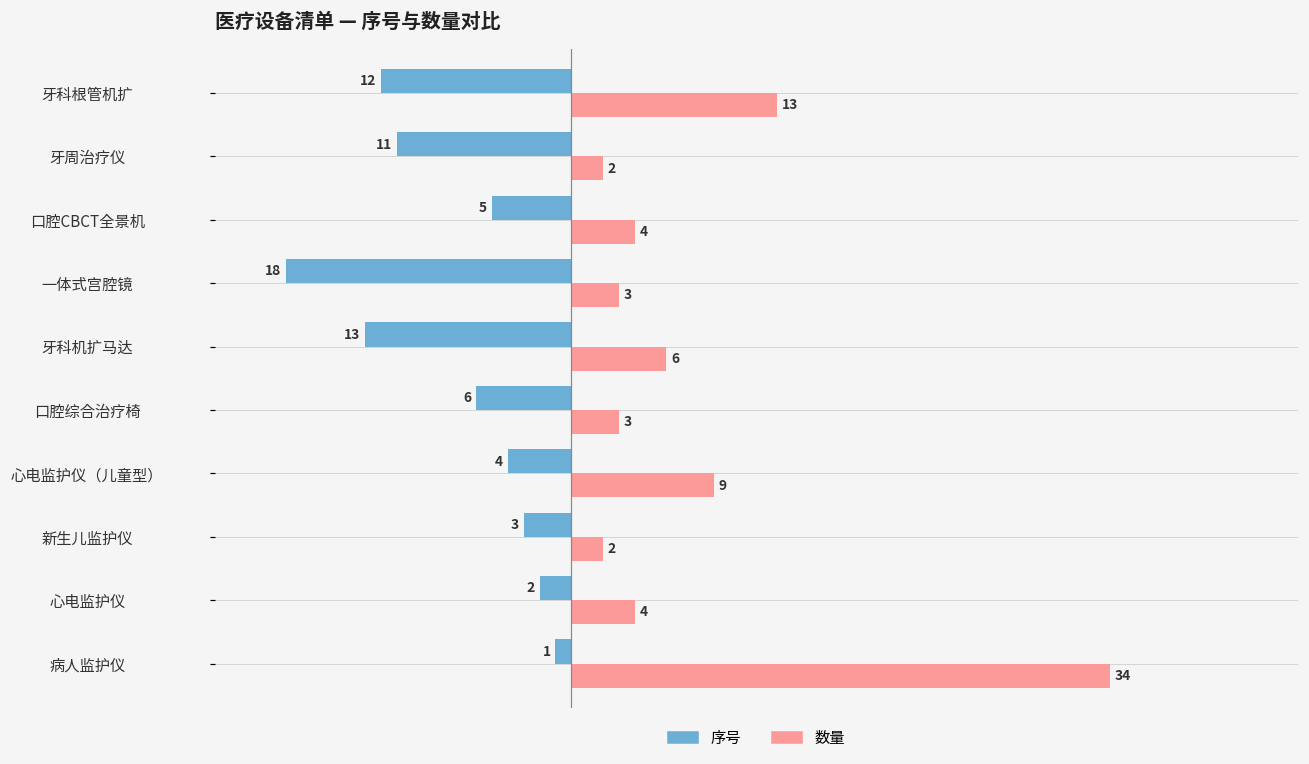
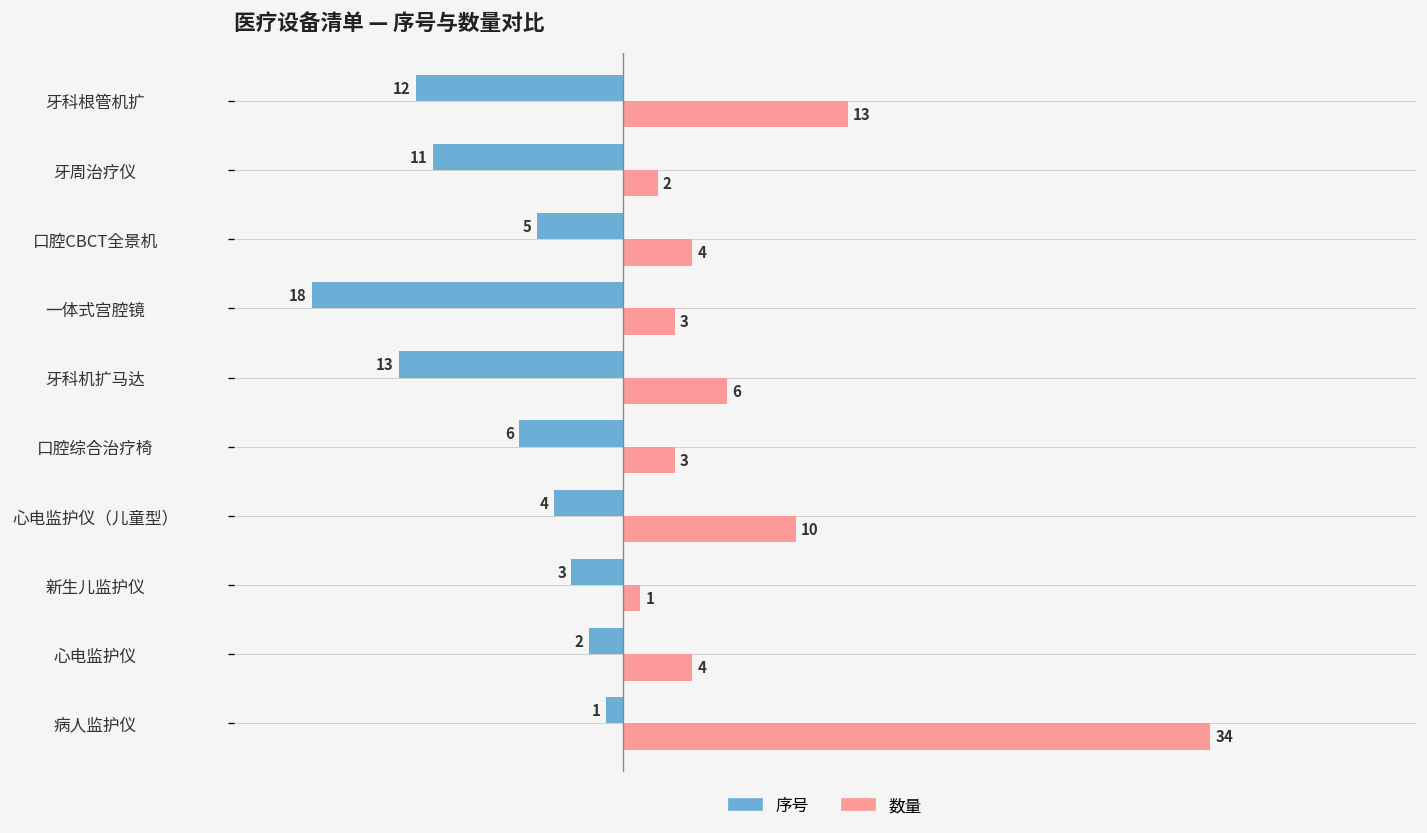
  {
    "数量": {
      "牙科根管机扩": 13,
      "牙周治疗仪": 2,
      "口腔CBCT全景机": 4,
      "一体式宫腔镜": 3,
      "牙科机扩马达": 6,
      "口腔综合治疗椅": 3,
-     "心电监护仪（儿童型）": 9,
-     "新生儿监护仪": 2,
+     "心电监护仪（儿童型）": 10,
+     "新生儿监护仪": 1,
      "心电监护仪": 4,
      "病人监护仪": 34
    }
  }
